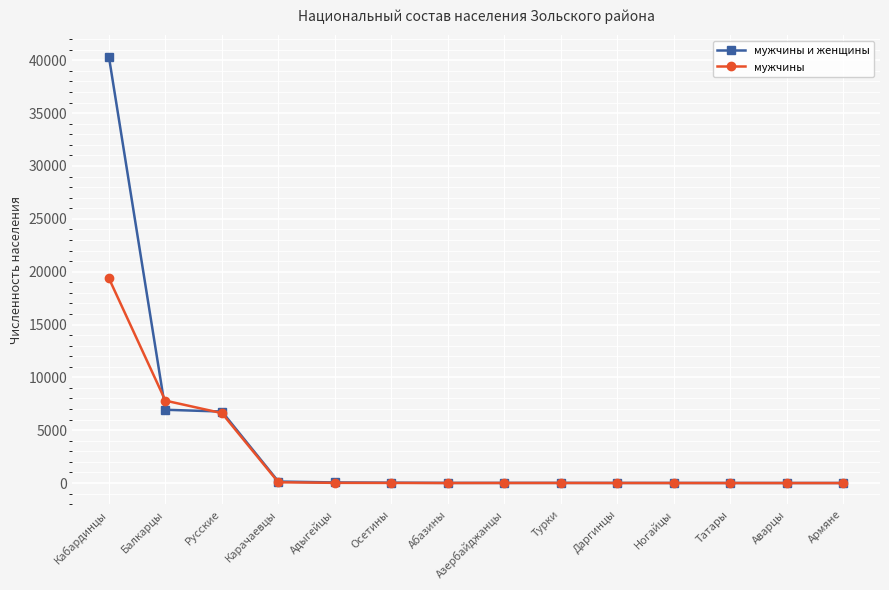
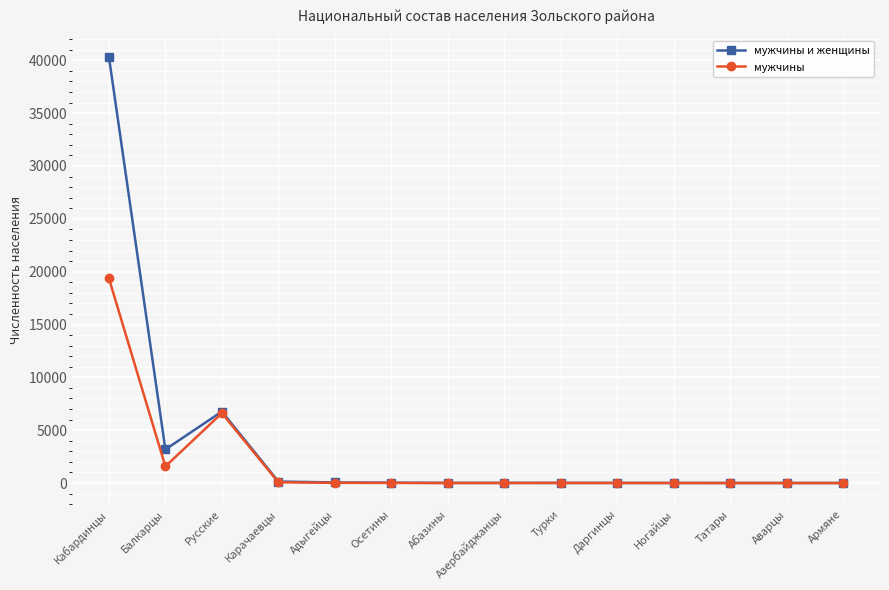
  {
    "мужчины и женщины": {
      "Кабардинцы": 40300,
-     "Балкарцы": 6900
+     "Балкарцы": 3200
    },
    "мужчины": {
      "Кабардинцы": 19400,
-     "Балкарцы": 7800
+     "Балкарцы": 1600
    }
  }
